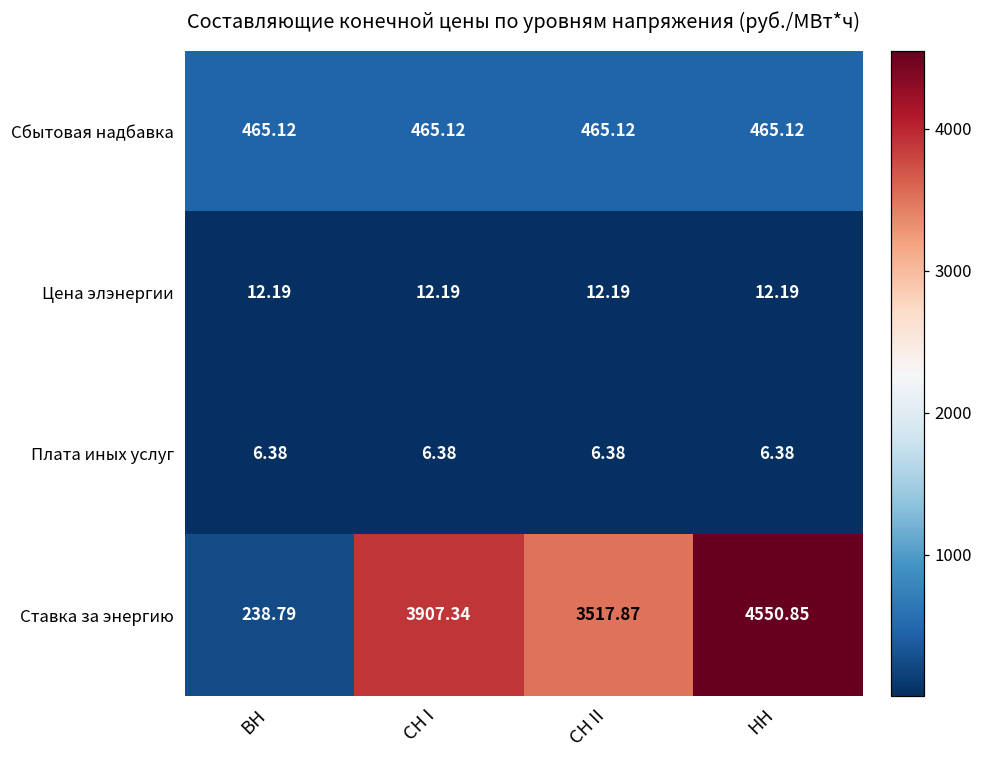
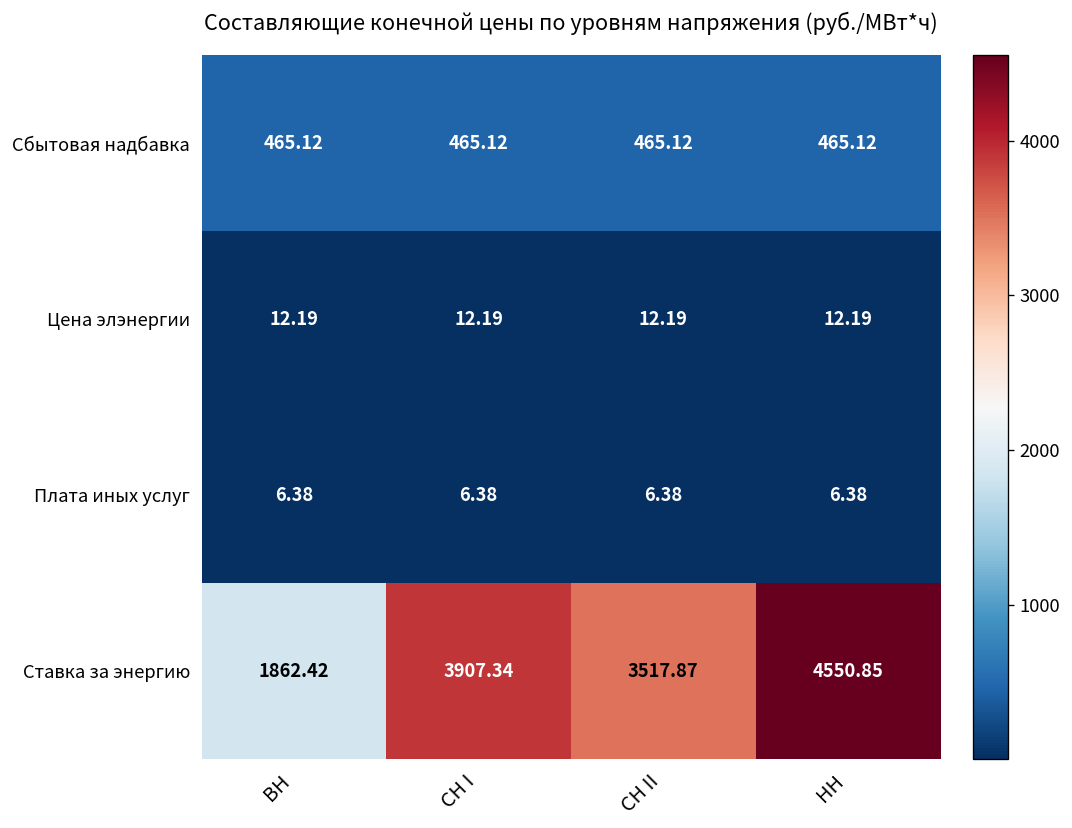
  {
    "Сбытовая надбавка": {
      "ВН": 465.12,
      "СН I": 465.12,
      "СН II": 465.12,
      "НН": 465.12
    },
    "Цена элэнергии": {
      "ВН": 12.19,
      "СН I": 12.19,
      "СН II": 12.19,
      "НН": 12.19
    },
    "Плата иных услуг": {
      "ВН": 6.38,
      "СН I": 6.38,
      "СН II": 6.38,
      "НН": 6.38
    },
    "Ставка за энергию": {
-     "ВН": 238.79,
+     "ВН": 1862.42,
      "СН I": 3907.34,
      "СН II": 3517.87,
      "НН": 4550.85
    }
  }
